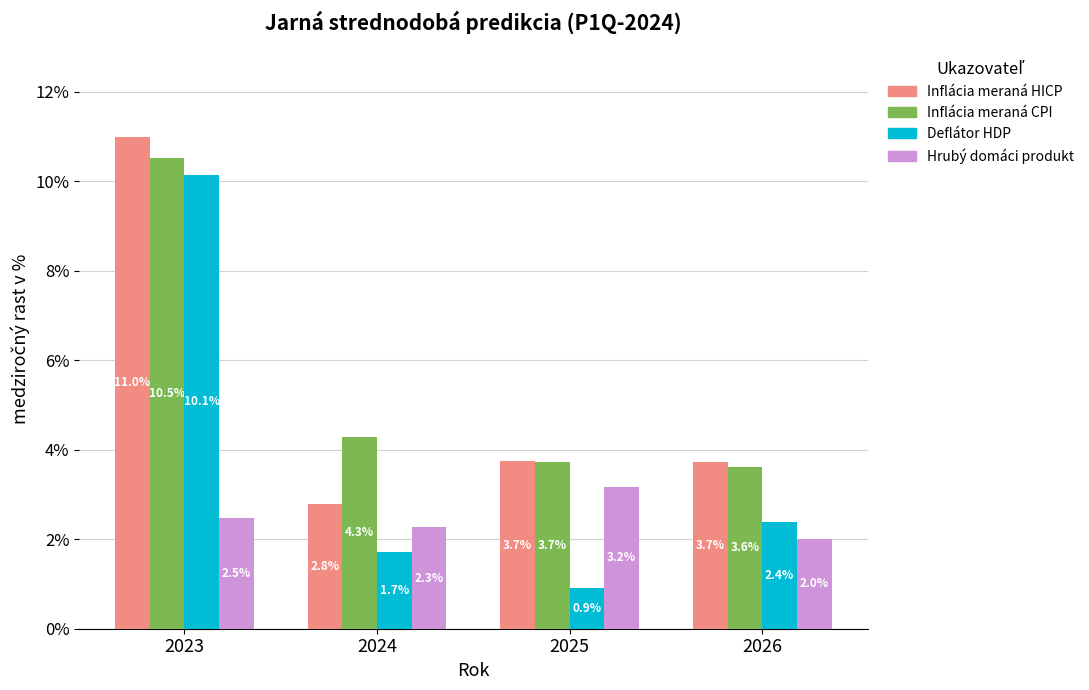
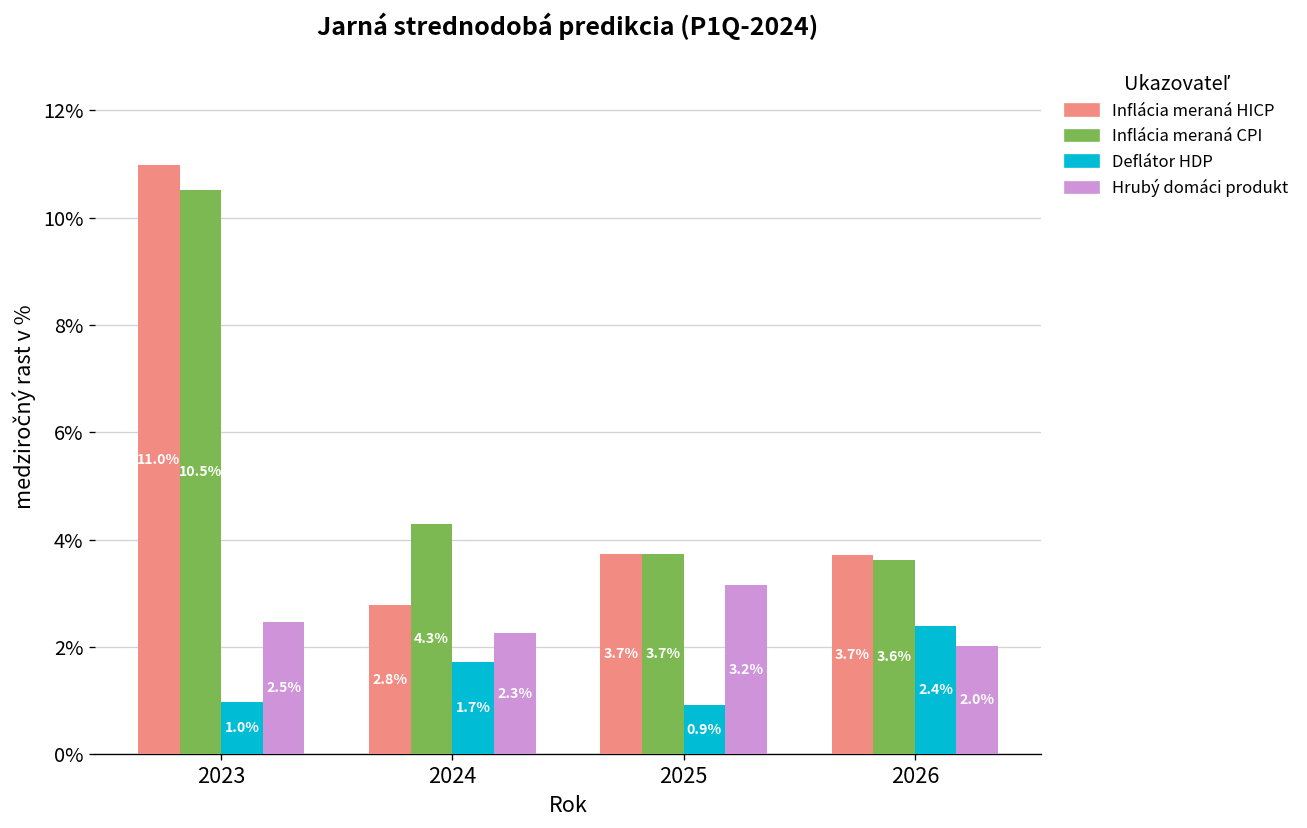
  {
    "Inflácia meraná HICP": {
      "2023": "11.0%",
      "2024": "2.8%",
      "2025": "3.7%",
      "2026": "3.7%"
    },
    "Inflácia meraná CPI": {
      "2023": "10.5%",
      "2024": "4.3%",
      "2025": "3.7%",
      "2026": "3.6%"
    },
    "Deflátor HDP": {
-     "2023": "10.1%",
+     "2023": "1.0%",
      "2024": "1.7%",
      "2025": "0.9%",
      "2026": "2.4%"
    },
    "Hrubý domáci produkt": {
      "2023": "2.5%",
      "2024": "2.3%",
      "2025": "3.2%",
      "2026": "2.0%"
    }
  }
